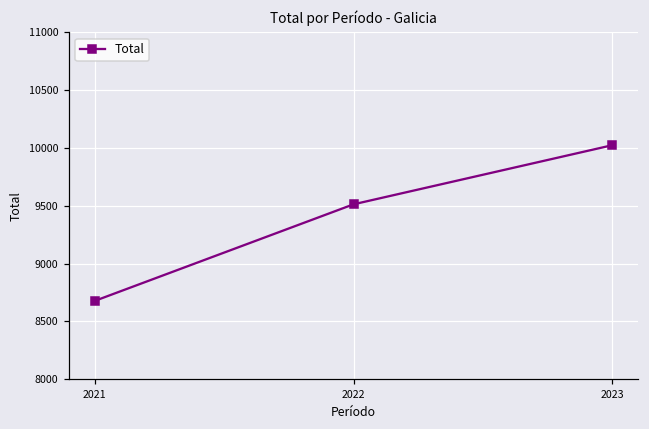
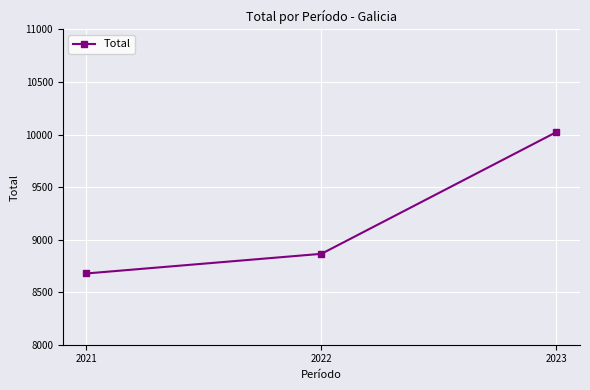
  {
    "2021": 8680,
-   "2022": 9510,
+   "2022": 8870,
    "2023": 10020
  }
